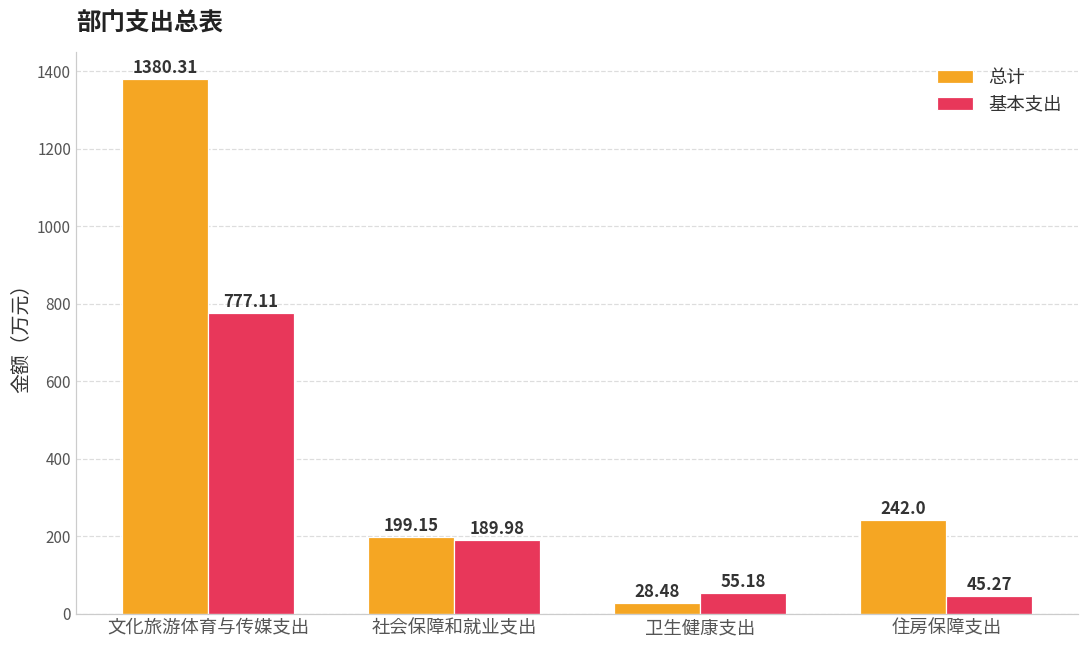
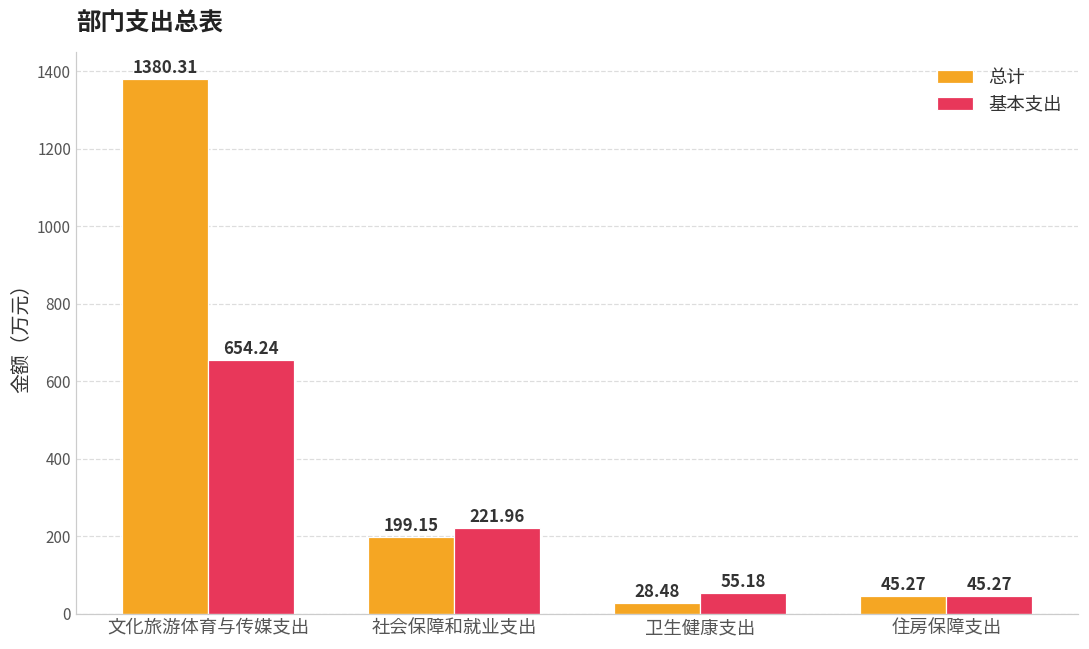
  {
    "总计": {
      "文化旅游体育与传媒支出": 1380.31,
      "社会保障和就业支出": 199.15,
      "卫生健康支出": 28.48,
-     "住房保障支出": 242.0
+     "住房保障支出": 45.27
    },
    "基本支出": {
-     "文化旅游体育与传媒支出": 777.11,
-     "社会保障和就业支出": 189.98,
+     "文化旅游体育与传媒支出": 654.24,
+     "社会保障和就业支出": 221.96,
      "卫生健康支出": 55.18,
      "住房保障支出": 45.27
    }
  }
